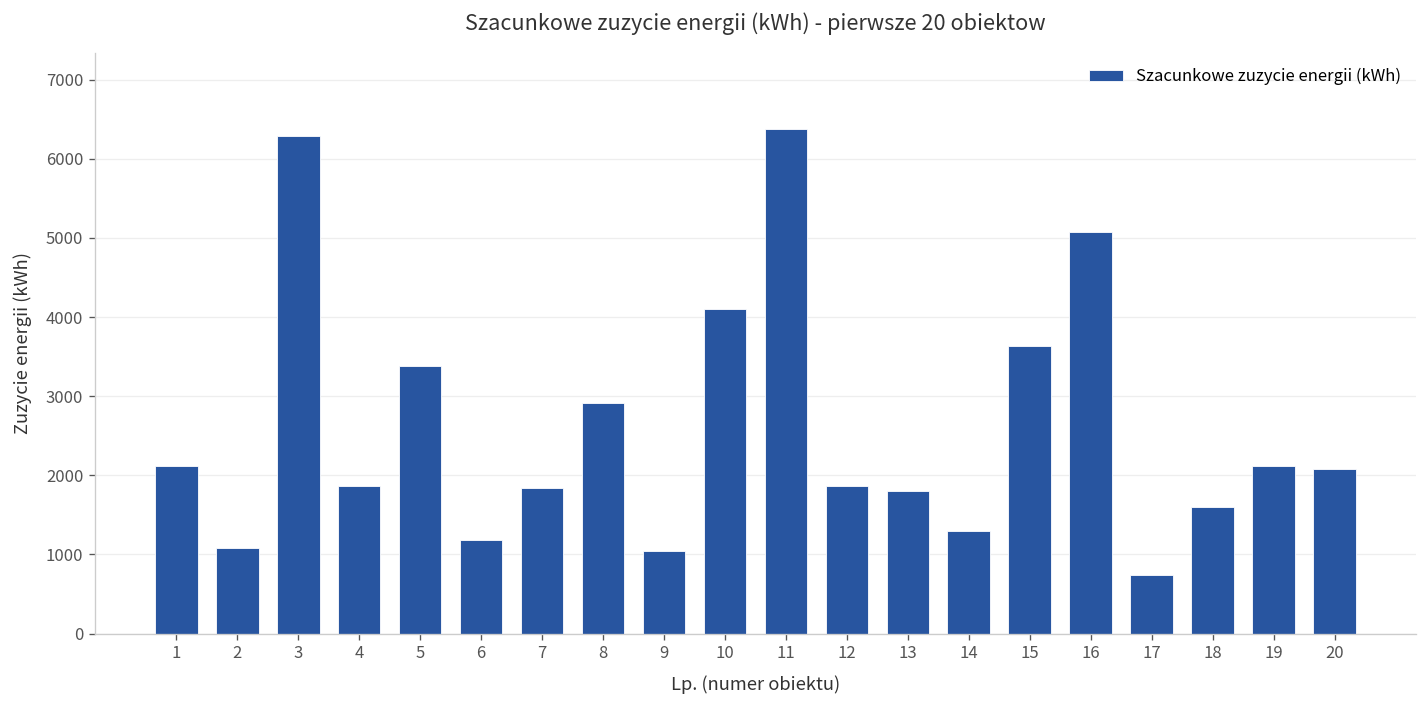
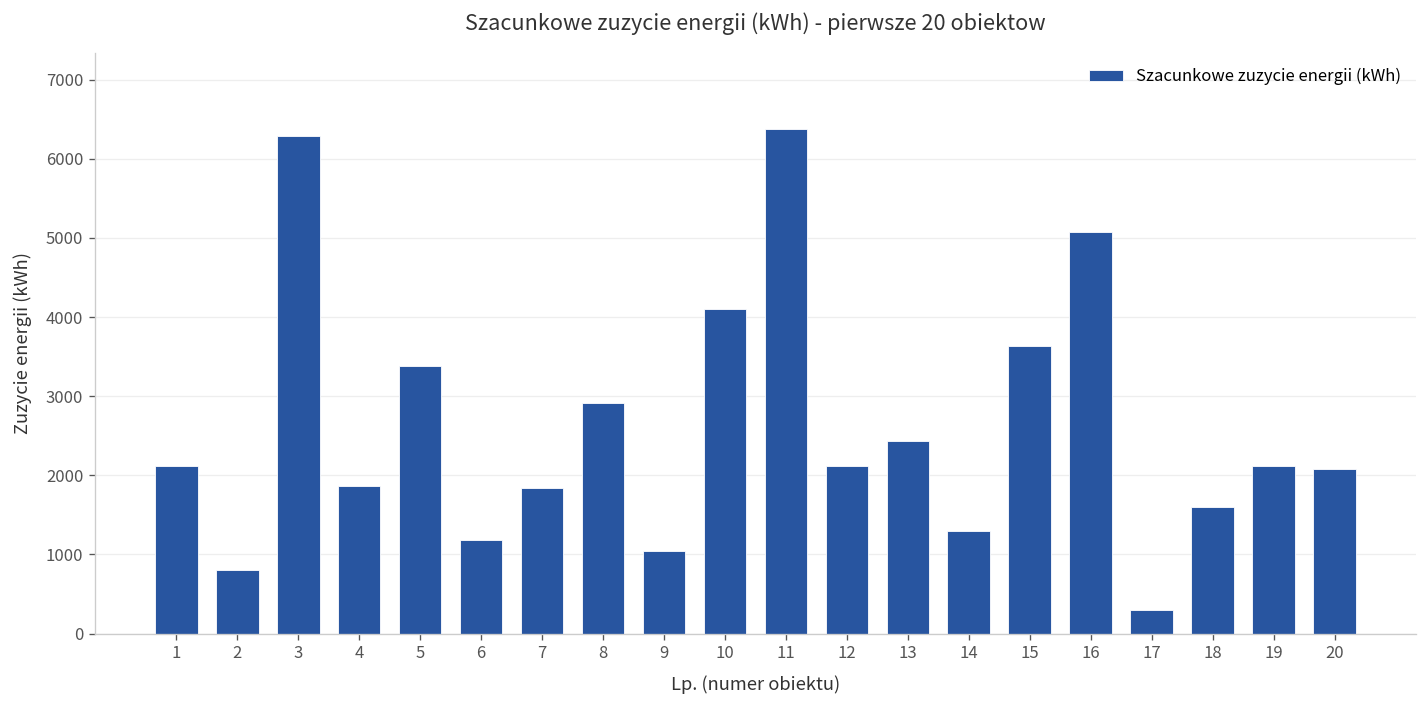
  {
    "1": 2100,
-   "2": 1100,
+   "2": 800,
    "3": 6300,
    "4": 1900,
    "5": 3400,
    "6": 1200,
    "7": 1800,
    "8": 2900,
    "9": 1000,
    "10": 4100,
    "11": 6400,
-   "12": 1900,
-   "13": 1800,
+   "12": 2100,
+   "13": 2400,
    "14": 1300,
    "15": 3600,
    "16": 5100,
-   "17": 700,
+   "17": 300,
    "18": 1600,
    "19": 2100,
    "20": 2100
  }
